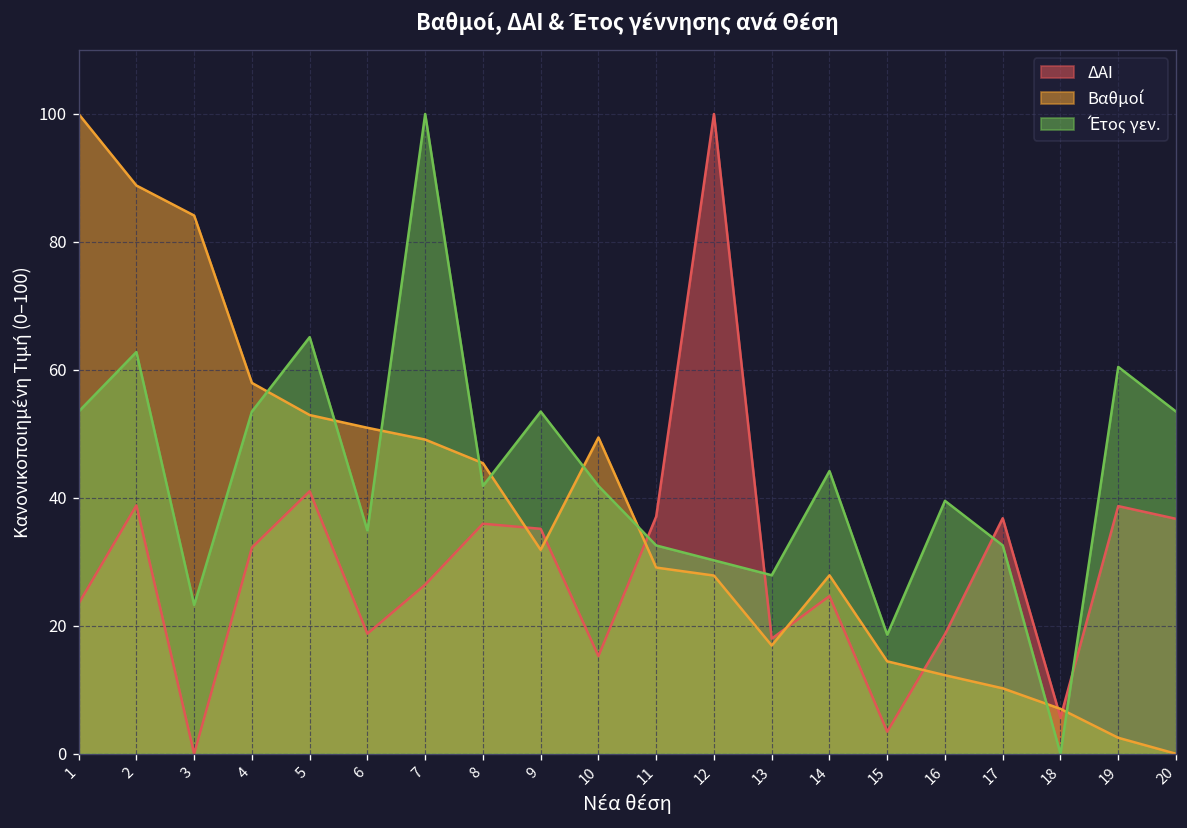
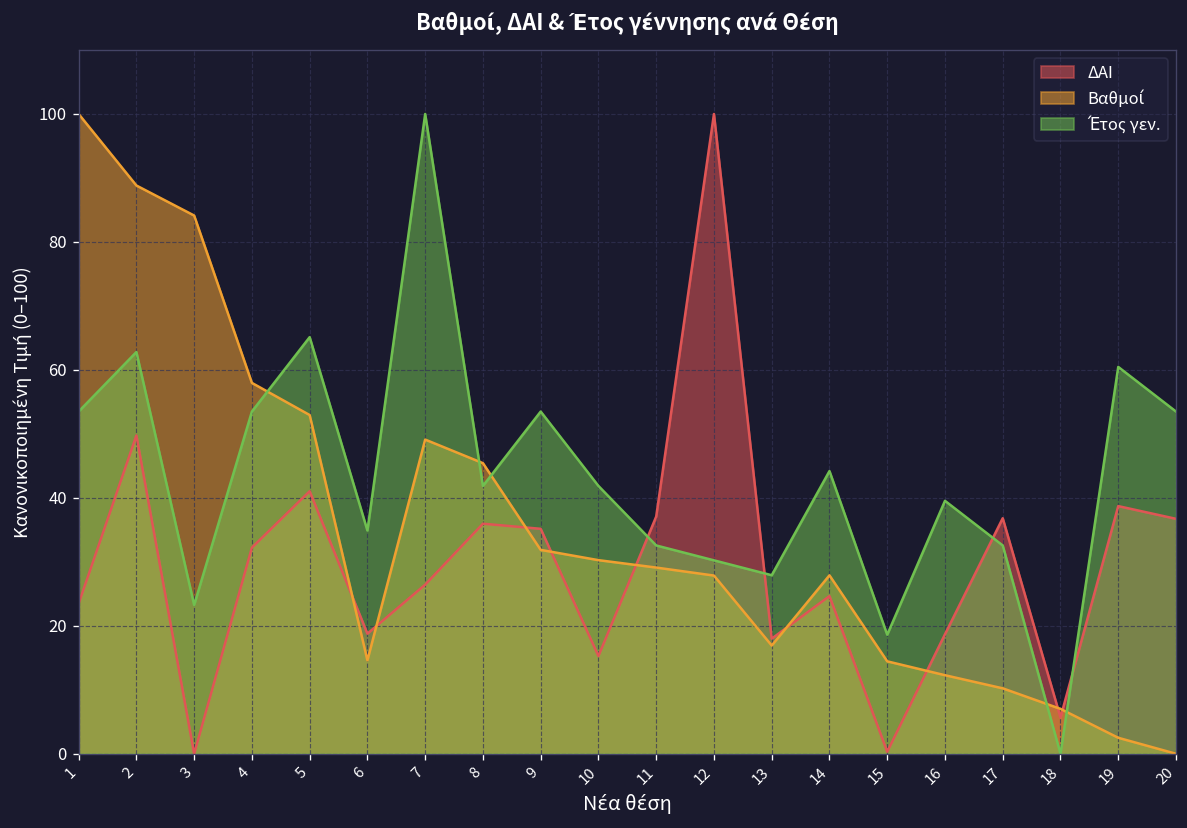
  {
    "ΔΑΙ": {
      "1": 23,
-     "2": 39,
+     "2": 50,
      "3": 0,
      "4": 32,
      "5": 41,
      "6": 19,
      "7": 26,
      "8": 36,
      "9": 35,
      "10": 15,
      "11": 37,
      "12": 100,
      "13": 18,
      "14": 25,
-     "15": 3,
+     "15": 0,
      "16": 19,
      "17": 37,
      "18": 6,
      "19": 39,
      "20": 37
    },
    "Βαθμοί": {
      "1": 100,
      "2": 89,
      "3": 84,
      "4": 58,
      "5": 53,
-     "6": 51,
+     "6": 15,
      "7": 49,
      "8": 45,
      "9": 32,
-     "10": 49,
+     "10": 30,
      "11": 29,
      "12": 28,
      "13": 17,
      "14": 28,
      "15": 14,
      "16": 12,
      "17": 10,
      "18": 7,
      "19": 2,
      "20": 0
    },
    "Έτος γεν.": {
      "1": 53,
      "2": 63,
      "3": 23,
      "4": 53,
      "5": 65,
      "6": 35,
      "7": 100,
      "8": 42,
      "9": 53,
      "10": 42,
      "11": 33,
      "12": 30,
      "13": 28,
      "14": 44,
      "15": 19,
      "16": 40,
      "17": 33,
      "18": 0,
      "19": 60,
      "20": 53
    }
  }
